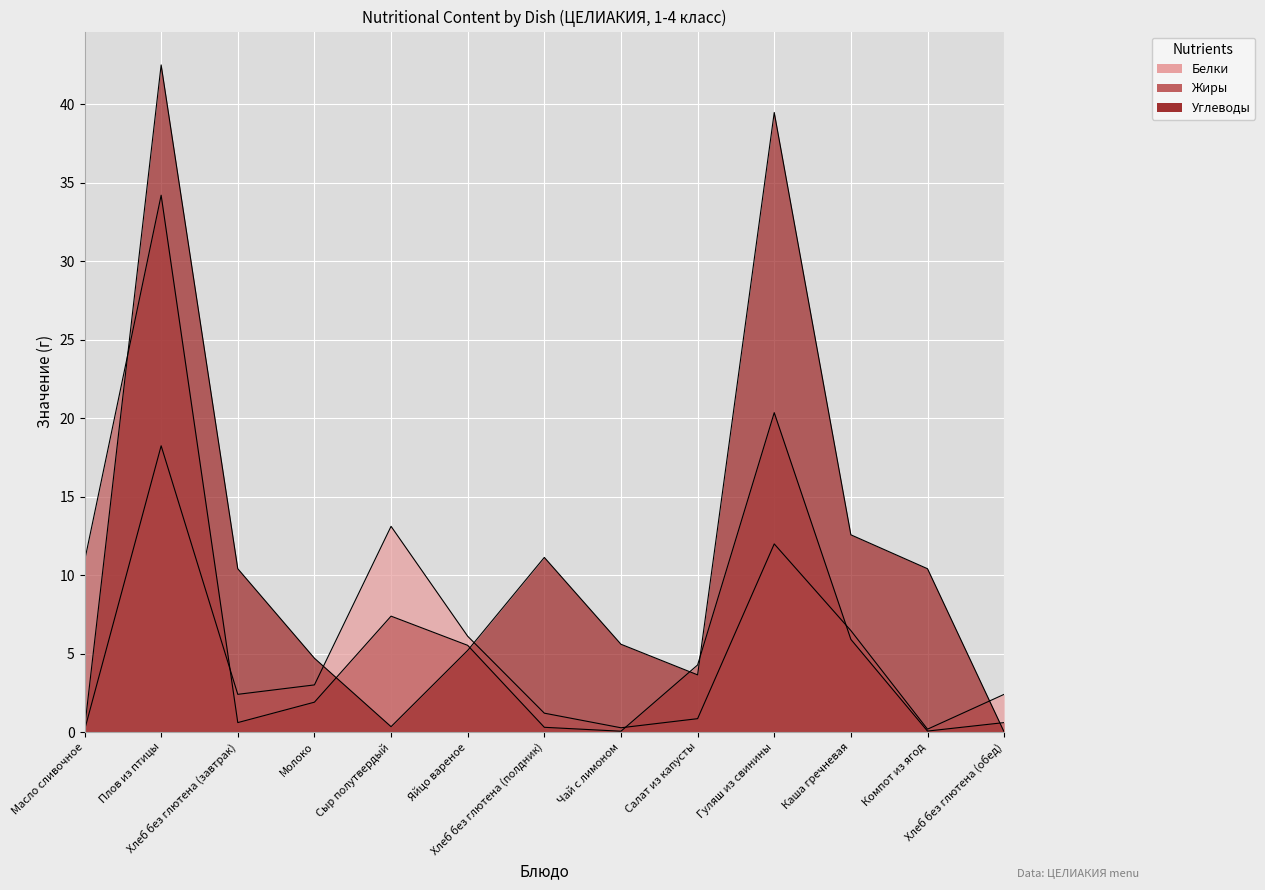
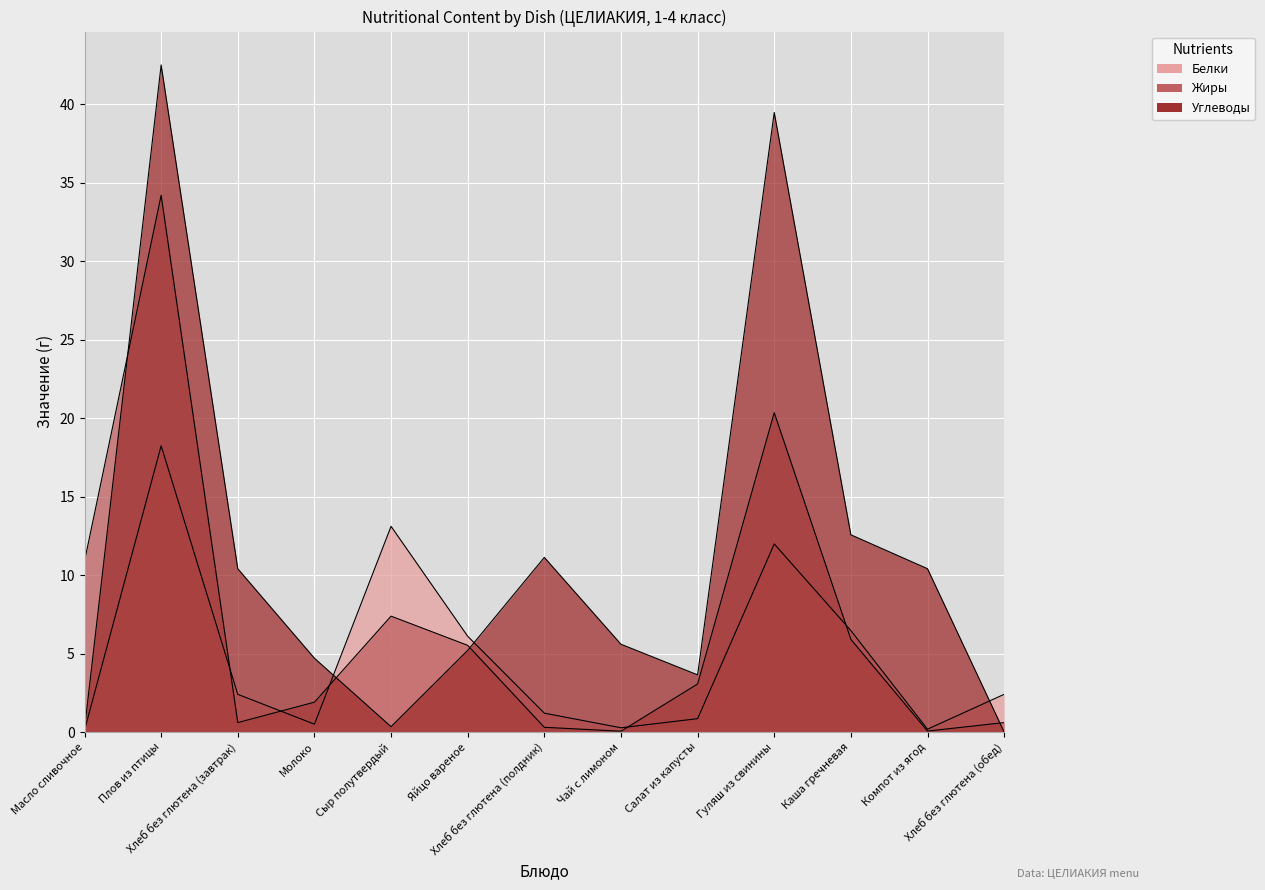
  {
    "Белки": {
      "Плов из птицы": 18.2,
      "Хлеб без глютена (завтрак)": 2.4,
-     "Молоко": 3.0,
+     "Молоко": 0.5,
      "Сыр полутвердый": 13.1,
      "Яйцо вареное": 6.1,
      "Хлеб без глютена (полдник)": 1.2,
      "Чай с лимоном": 0.3,
      "Салат из капусты": 0.9,
      "Гуляш из свинины": 12.0,
      "Каша гречневая": 6.5,
      "Хлеб без глютена (обед)": 2.4
    },
    "Жиры": {
      "Масло сливочное": 10.9,
      "Плов из птицы": 34.2,
      "Хлеб без глютена (завтрак)": 0.6,
      "Молоко": 1.9,
      "Сыр полутвердый": 7.4,
      "Яйцо вареное": 5.5,
      "Хлеб без глютена (полдник)": 0.3,
      "Чай с лимоном": 0.1,
-     "Салат из капусты": 4.3,
+     "Салат из капусты": 3.1,
      "Гуляш из свинины": 20.3,
      "Каша гречневая": 5.9,
      "Хлеб без глютена (обед)": 0.6
    },
    "Углеводы": {
      "Плов из птицы": 42.5,
      "Хлеб без глютена (завтрак)": 10.4,
      "Молоко": 4.7,
      "Сыр полутвердый": 0.3,
      "Яйцо вареное": 5.2,
      "Хлеб без глютена (полдник)": 11.1,
      "Чай с лимоном": 5.6,
      "Салат из капусты": 3.6,
      "Гуляш из свинины": 39.5,
      "Каша гречневая": 12.6,
      "Компот из ягод": 10.4,
      "Хлеб без глютена (обед)": 0.0
    }
  }
